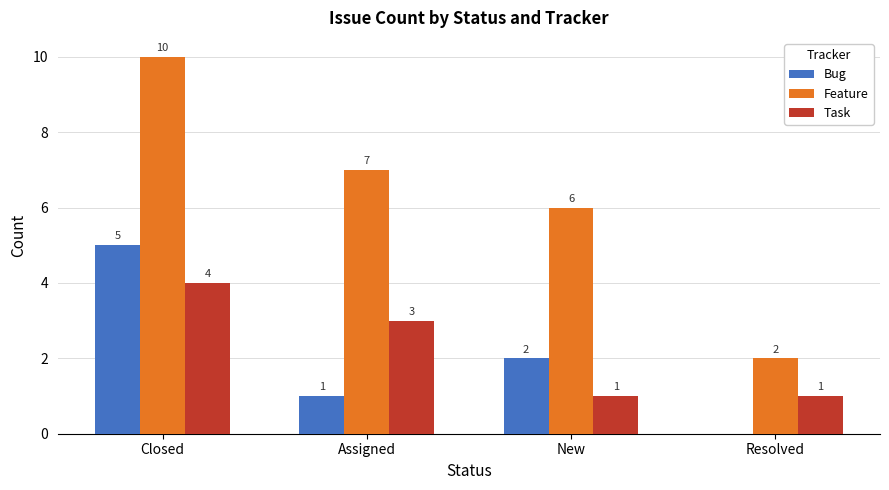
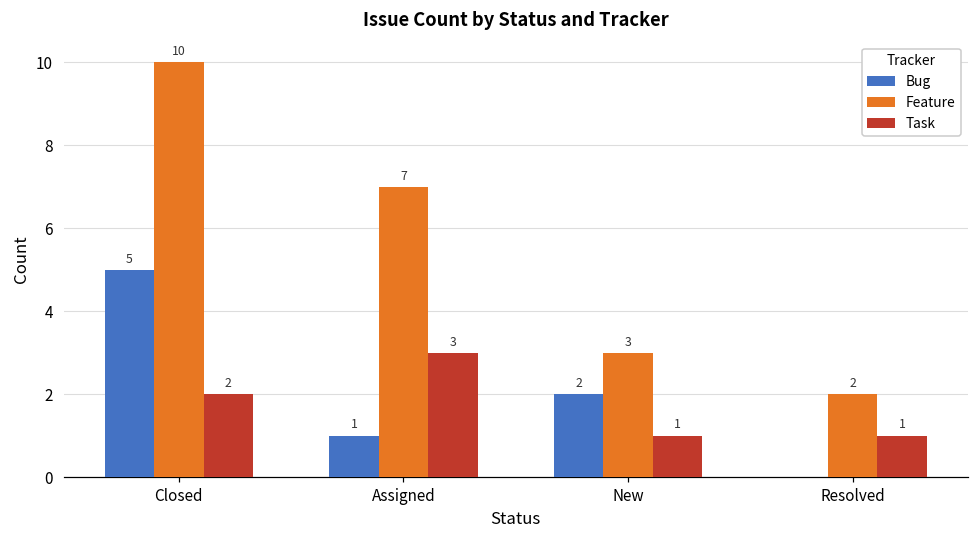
  {
    "Bug": {
      "Closed": 5,
      "Assigned": 1,
      "New": 2
    },
    "Feature": {
      "Closed": 10,
      "Assigned": 7,
-     "New": 6,
+     "New": 3,
      "Resolved": 2
    },
    "Task": {
-     "Closed": 4,
+     "Closed": 2,
      "Assigned": 3,
      "New": 1,
      "Resolved": 1
    }
  }
